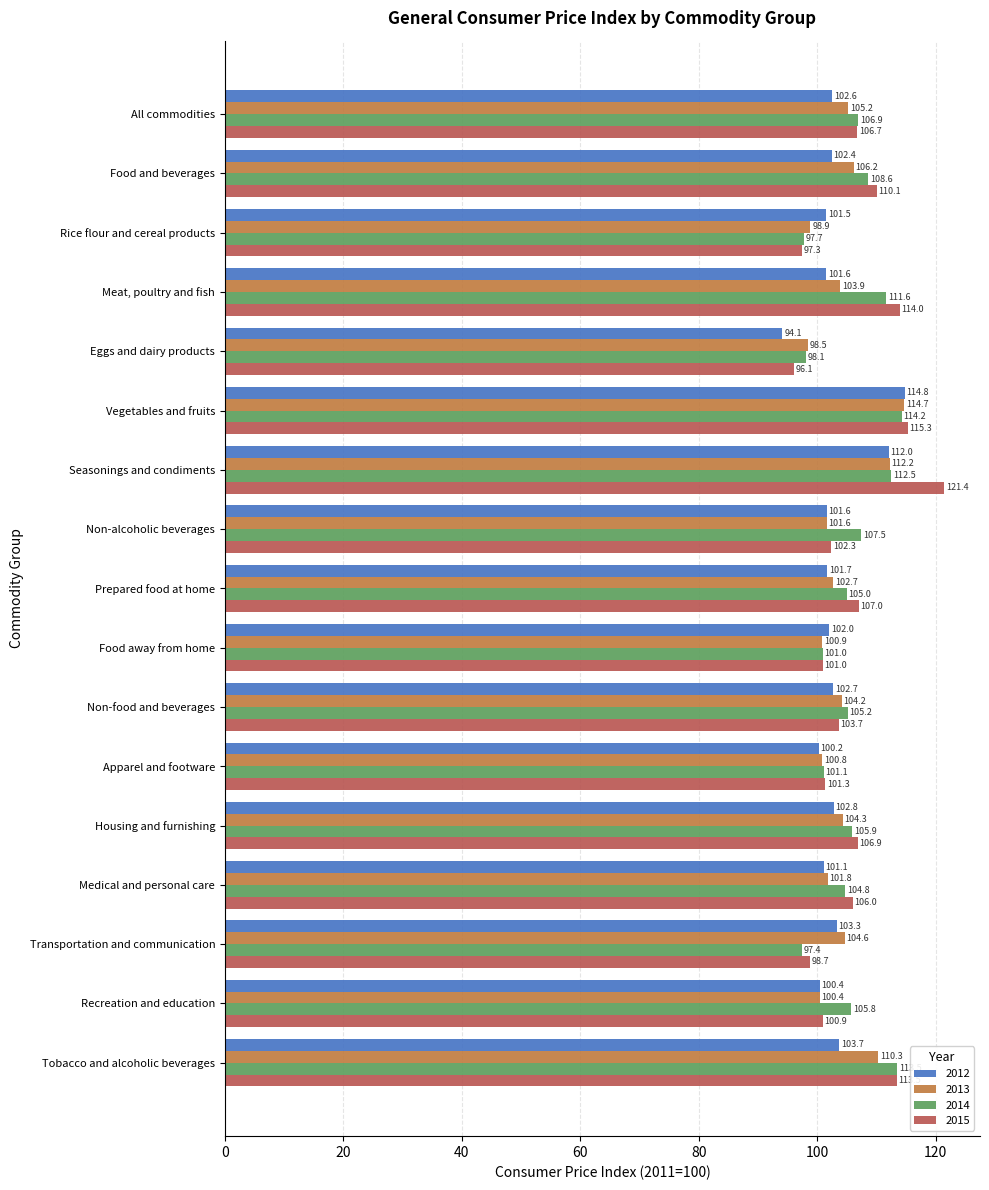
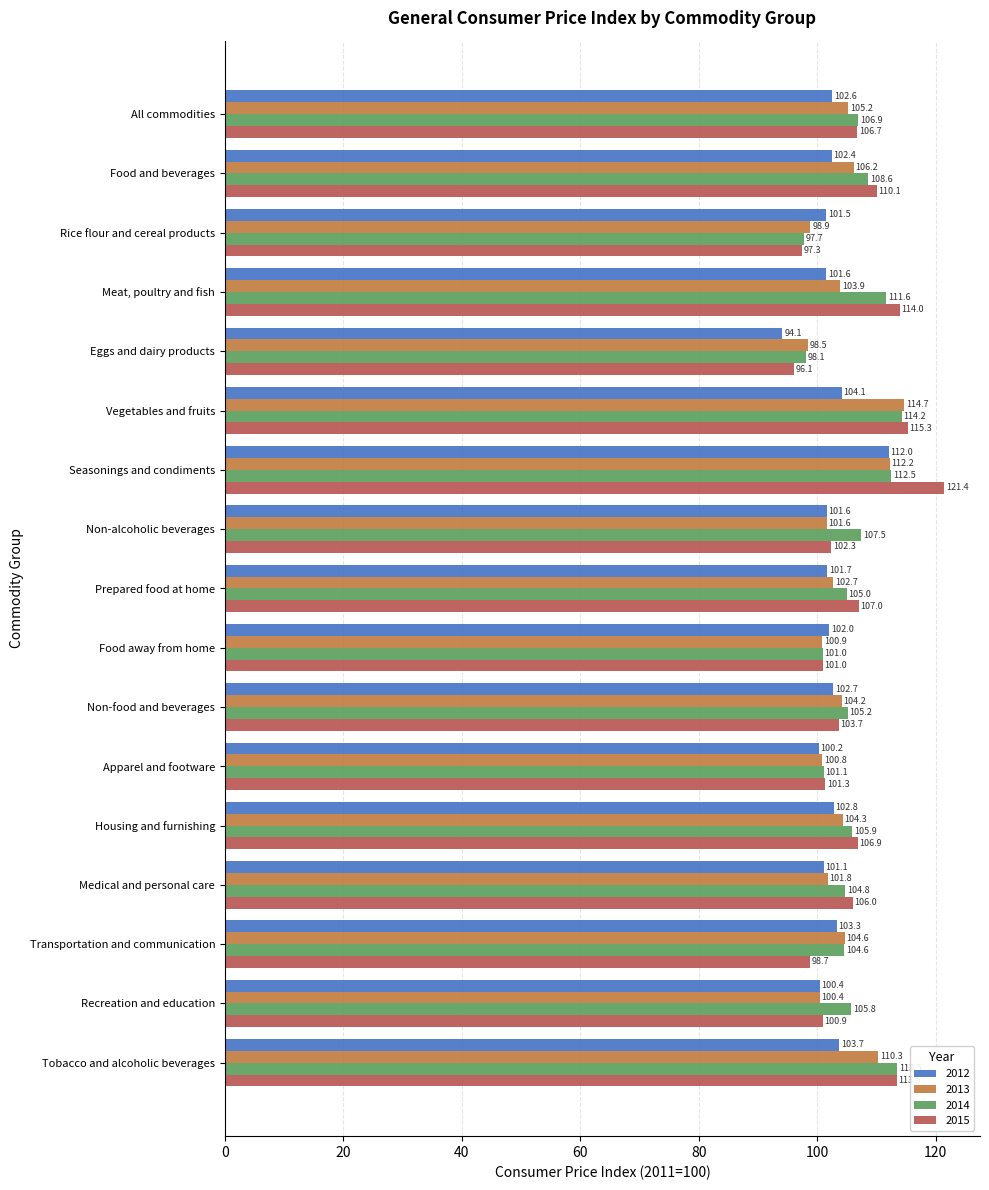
  {
    "2012": {
      "All commodities": 102.6,
      "Food and beverages": 102.4,
      "Rice flour and cereal products": 101.5,
      "Meat, poultry and fish": 101.6,
      "Eggs and dairy products": 94.1,
-     "Vegetables and fruits": 114.8,
+     "Vegetables and fruits": 104.1,
      "Seasonings and condiments": 112.0,
      "Non-alcoholic beverages": 101.6,
      "Prepared food at home": 101.7,
      "Food away from home": 102.0,
      "Non-food and beverages": 102.7,
      "Apparel and footware": 100.2,
      "Housing and furnishing": 102.8,
      "Medical and personal care": 101.1,
      "Transportation and communication": 103.3,
      "Recreation and education": 100.4,
      "Tobacco and alcoholic beverages": 103.7
    },
    "2014": {
      "All commodities": 106.9,
      "Food and beverages": 108.6,
      "Rice flour and cereal products": 97.7,
      "Meat, poultry and fish": 111.6,
      "Eggs and dairy products": 98.1,
      "Vegetables and fruits": 114.2,
      "Seasonings and condiments": 112.5,
      "Non-alcoholic beverages": 107.5,
      "Prepared food at home": 105.0,
      "Food away from home": 101.0,
      "Non-food and beverages": 105.2,
      "Apparel and footware": 101.1,
      "Housing and furnishing": 105.9,
      "Medical and personal care": 104.8,
-     "Transportation and communication": 97.4,
+     "Transportation and communication": 104.6,
      "Recreation and education": 105.8
    }
  }
